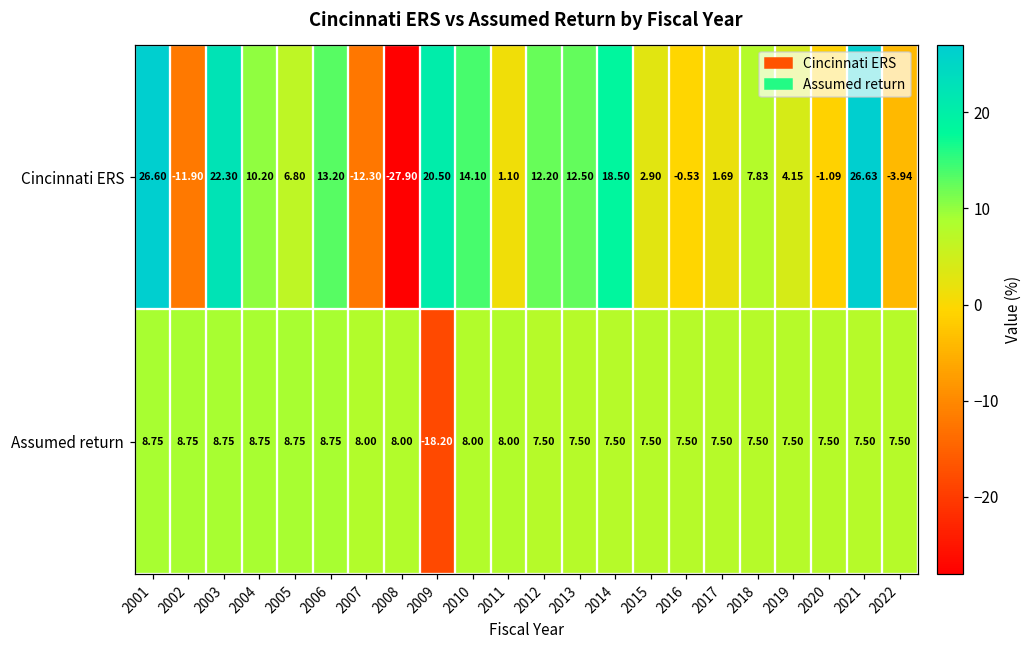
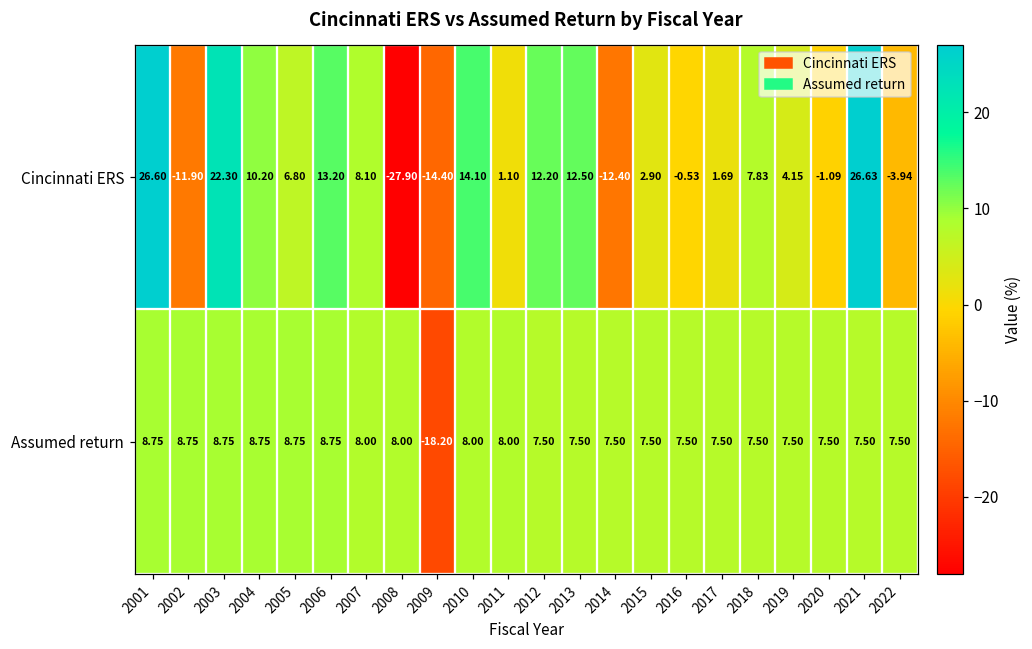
  {
    "Cincinnati ERS": {
      "2001": 26.60,
      "2002": -11.90,
      "2003": 22.30,
      "2004": 10.20,
      "2005": 6.80,
      "2006": 13.20,
-     "2007": -12.30,
+     "2007": 8.10,
      "2008": -27.90,
-     "2009": 20.50,
+     "2009": -14.40,
      "2010": 14.10,
      "2011": 1.10,
      "2012": 12.20,
      "2013": 12.50,
-     "2014": 18.50,
+     "2014": -12.40,
      "2015": 2.90,
      "2016": -0.53,
      "2017": 1.69,
      "2018": 7.83,
      "2019": 4.15,
      "2020": -1.09,
      "2021": 26.63,
      "2022": -3.94
    },
    "Assumed return": {
      "2001": 8.75,
      "2002": 8.75,
      "2003": 8.75,
      "2004": 8.75,
      "2005": 8.75,
      "2006": 8.75,
      "2007": 8.00,
      "2008": 8.00,
      "2009": -18.20,
      "2010": 8.00,
      "2011": 8.00,
      "2012": 7.50,
      "2013": 7.50,
      "2014": 7.50,
      "2015": 7.50,
      "2016": 7.50,
      "2017": 7.50,
      "2018": 7.50,
      "2019": 7.50,
      "2020": 7.50,
      "2021": 7.50,
      "2022": 7.50
    }
  }
